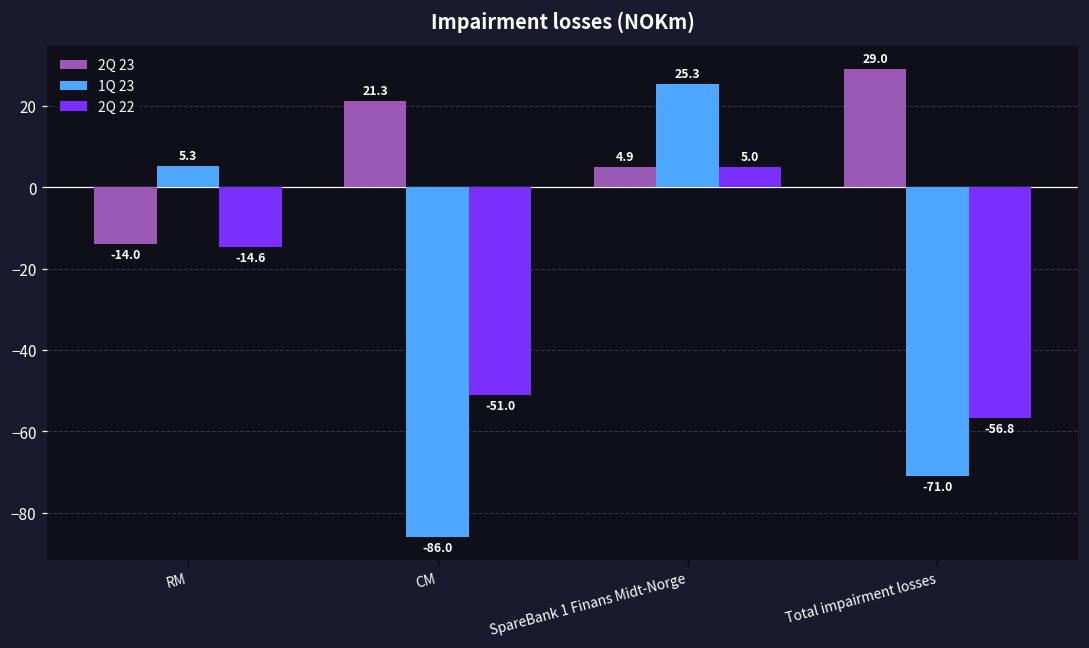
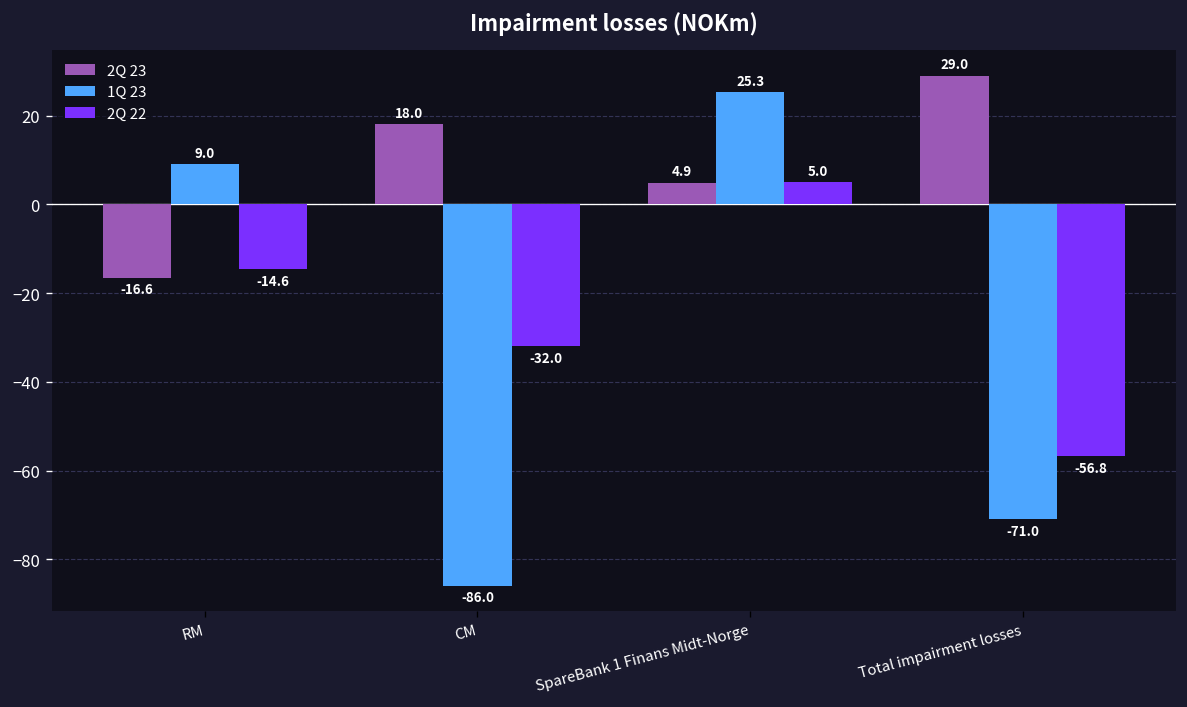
  {
    "2Q 23": {
-     "RM": -14.0,
-     "CM": 21.3,
+     "RM": -16.6,
+     "CM": 18.0,
      "SpareBank 1 Finans Midt-Norge": 4.9,
      "Total impairment losses": 29.0
    },
    "1Q 23": {
-     "RM": 5.3,
+     "RM": 9.0,
      "CM": -86.0,
      "SpareBank 1 Finans Midt-Norge": 25.3,
      "Total impairment losses": -71.0
    },
    "2Q 22": {
      "RM": -14.6,
-     "CM": -51.0,
+     "CM": -32.0,
      "SpareBank 1 Finans Midt-Norge": 5.0,
      "Total impairment losses": -56.8
    }
  }
